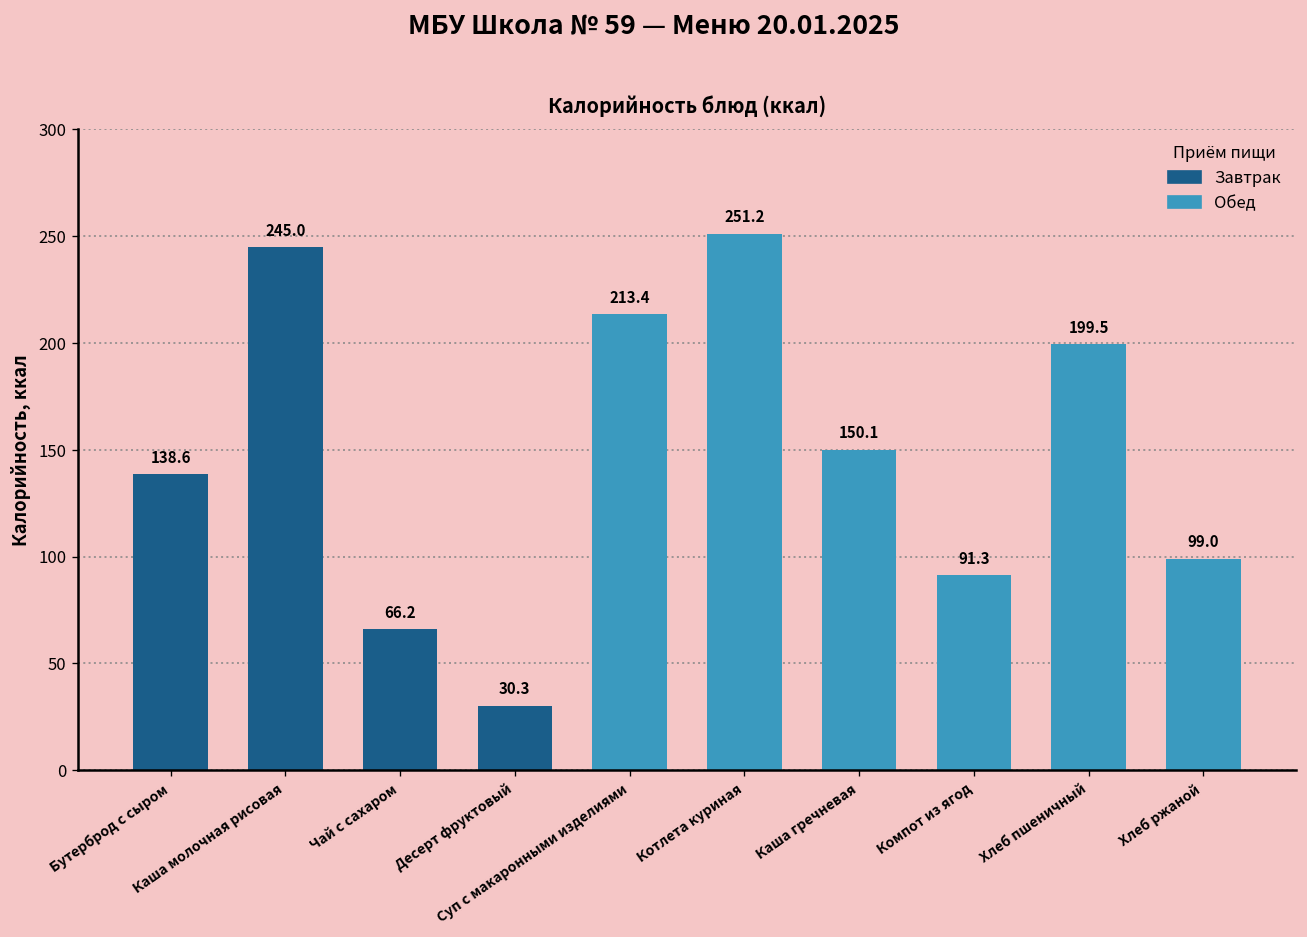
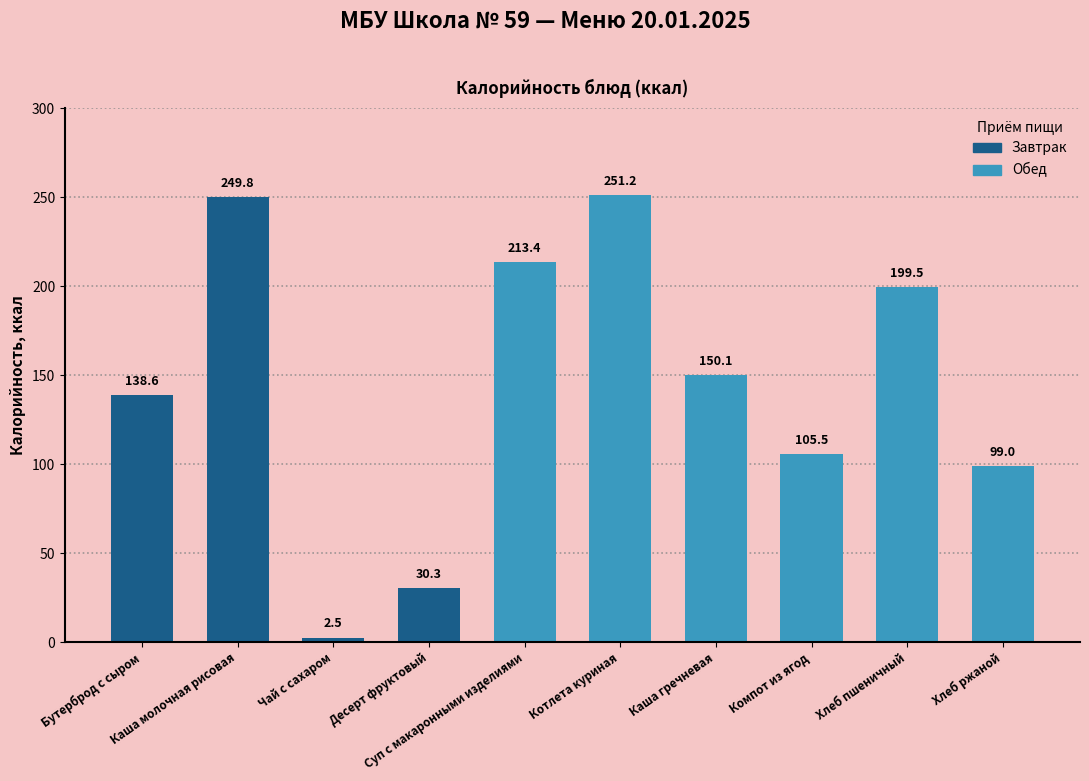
  {
    "Бутерброд с сыром": 138.6,
-   "Каша молочная рисовая": 245.0,
-   "Чай с сахаром": 66.2,
+   "Каша молочная рисовая": 249.8,
+   "Чай с сахаром": 2.5,
    "Десерт фруктовый": 30.3,
    "Суп с макаронными изделиями": 213.4,
    "Котлета куриная": 251.2,
    "Каша гречневая": 150.1,
-   "Компот из ягод": 91.3,
+   "Компот из ягод": 105.5,
    "Хлеб пшеничный": 199.5,
    "Хлеб ржаной": 99.0
  }
